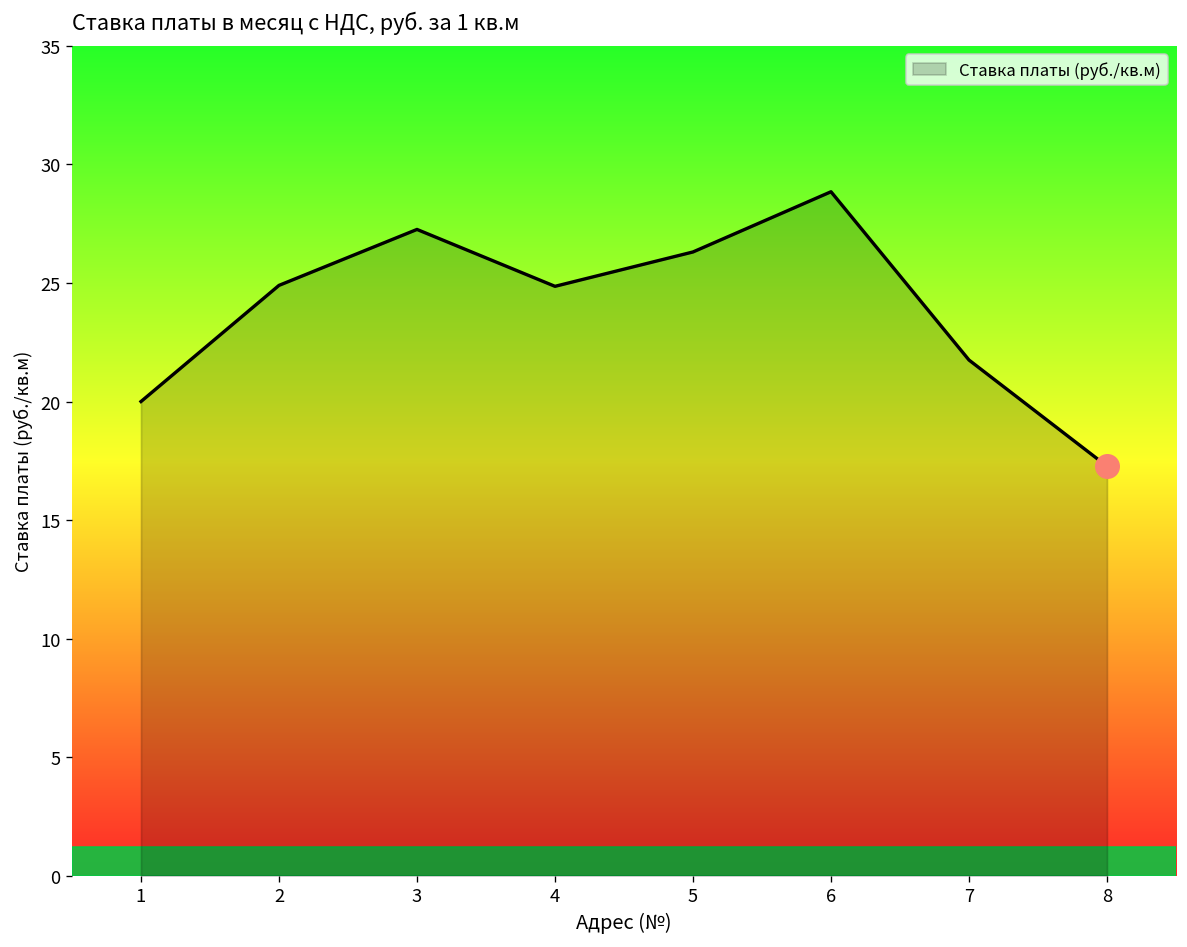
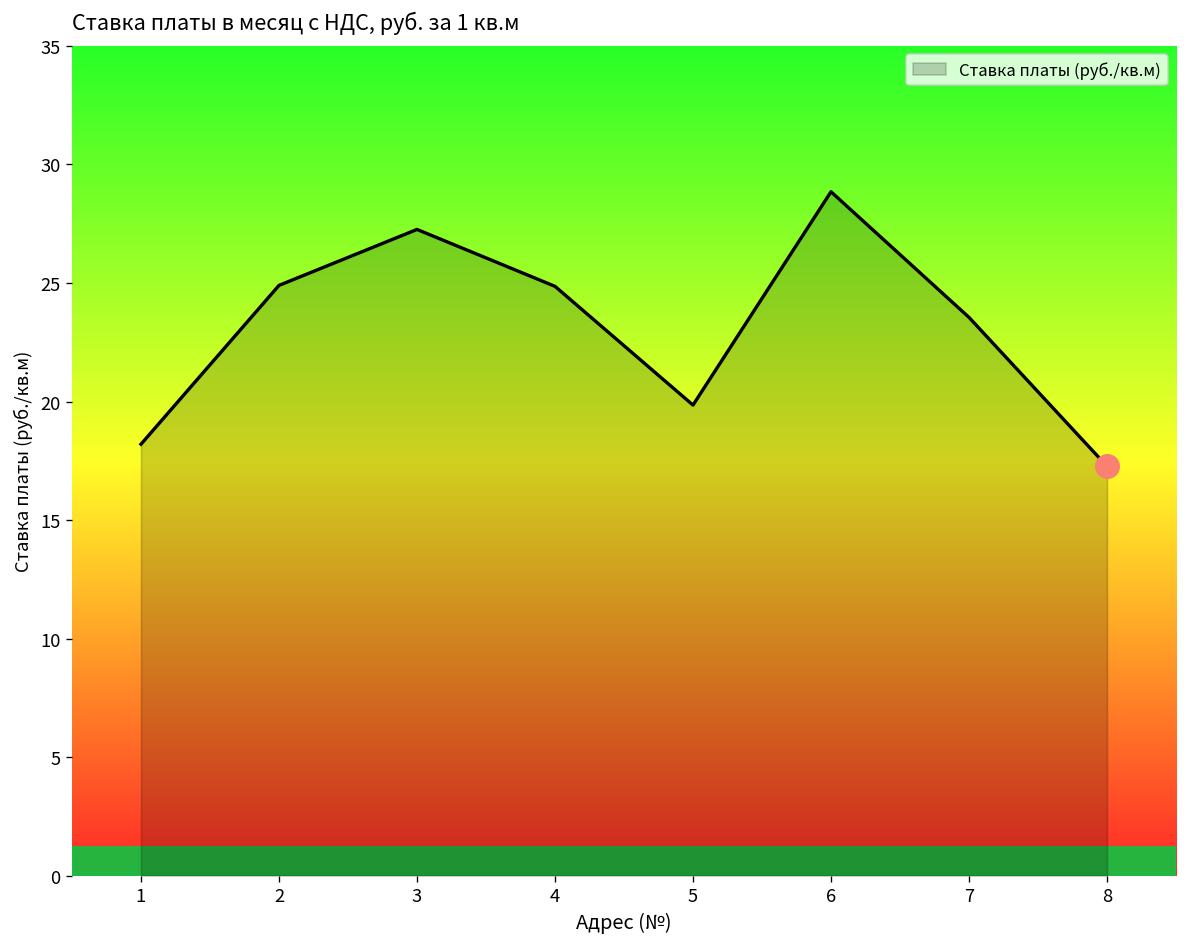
  {
    "Ставка платы (руб./кв.м)": {
-     "1": 20.0,
+     "1": 18.2,
      "2": 24.9,
      "3": 27.3,
      "4": 24.9,
-     "5": 26.3,
+     "5": 19.9,
      "6": 28.9,
-     "7": 21.8
+     "7": 23.6
    }
  }
